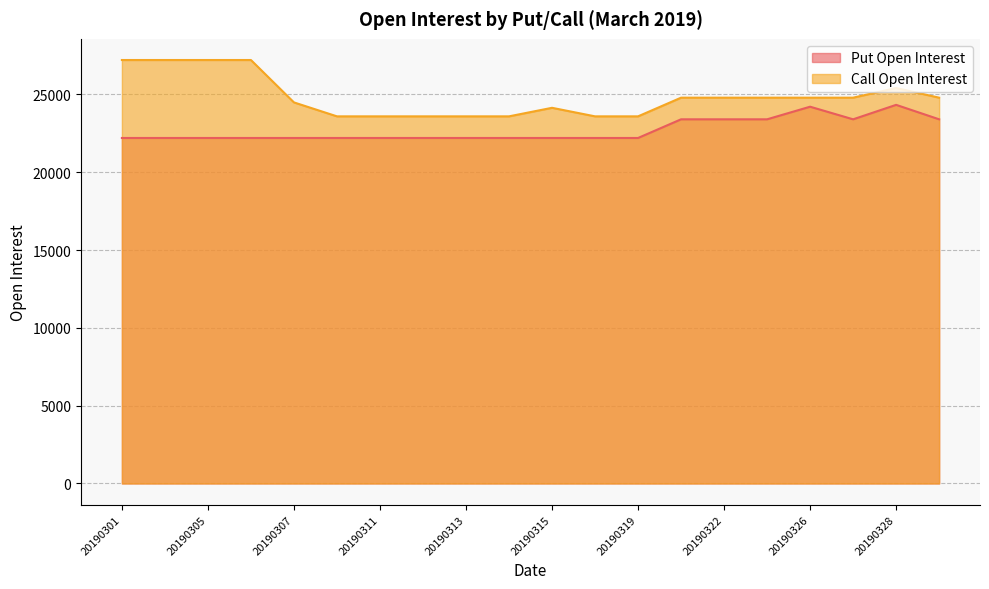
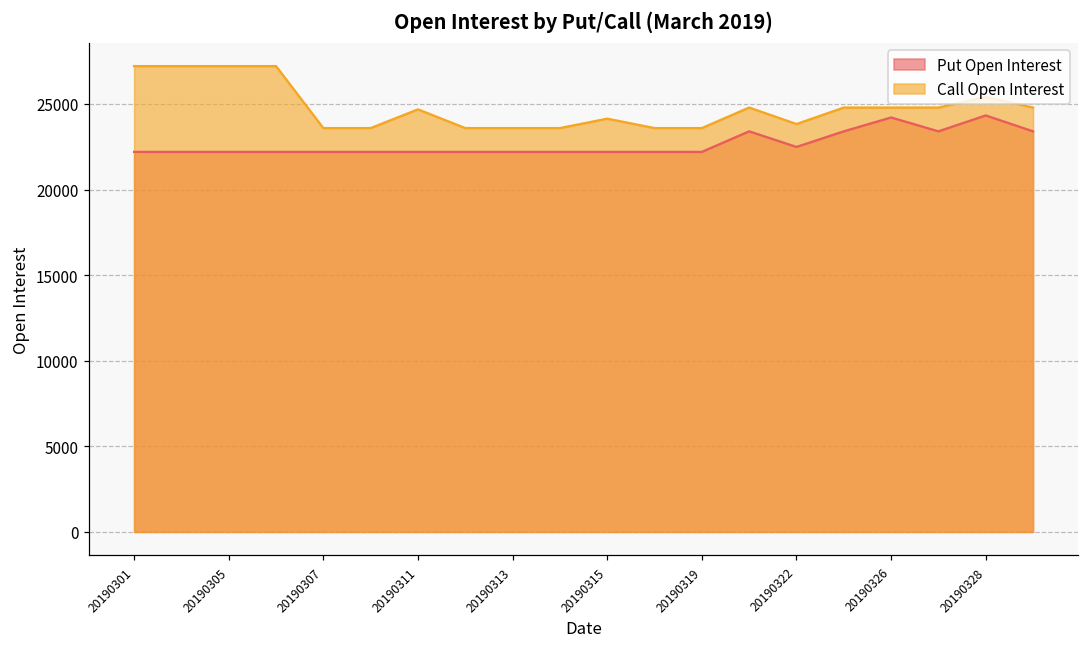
  {
    "Put Open Interest": {
      "20190301": 22200,
      "20190305": 22200,
      "20190307": 22200,
      "20190311": 22200,
      "20190313": 22200,
      "20190315": 22200,
      "20190319": 22200,
-     "20190322": 23400,
+     "20190322": 22500,
      "20190326": 24200,
      "20190328": 24300
    },
    "Call Open Interest": {
      "20190301": 27200,
      "20190305": 27200,
-     "20190307": 24500,
-     "20190311": 23600,
+     "20190307": 23600,
+     "20190311": 24700,
      "20190313": 23600,
      "20190315": 24100,
      "20190319": 23600,
-     "20190322": 24800,
+     "20190322": 23800,
      "20190326": 24800
    }
  }
